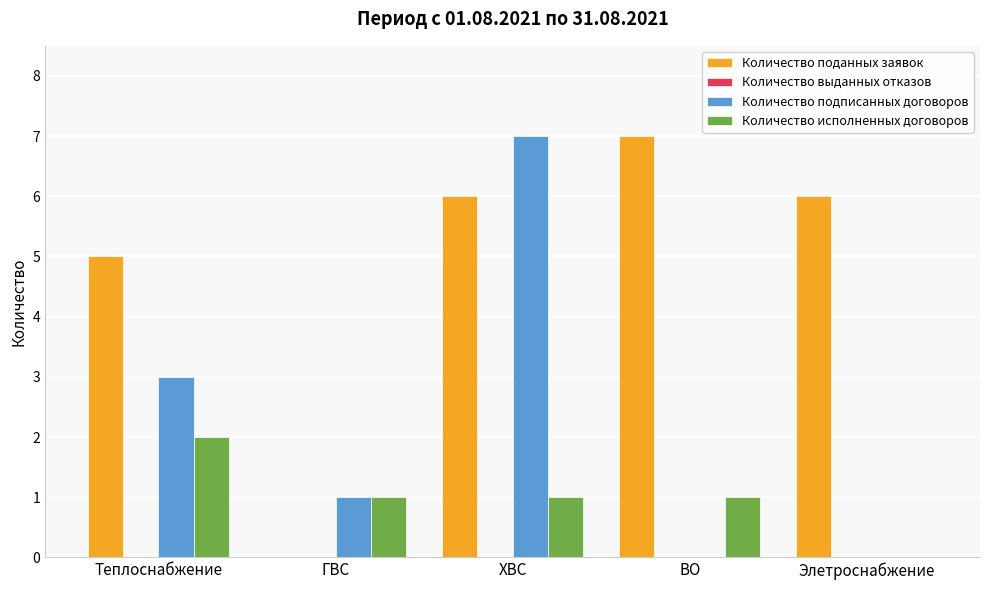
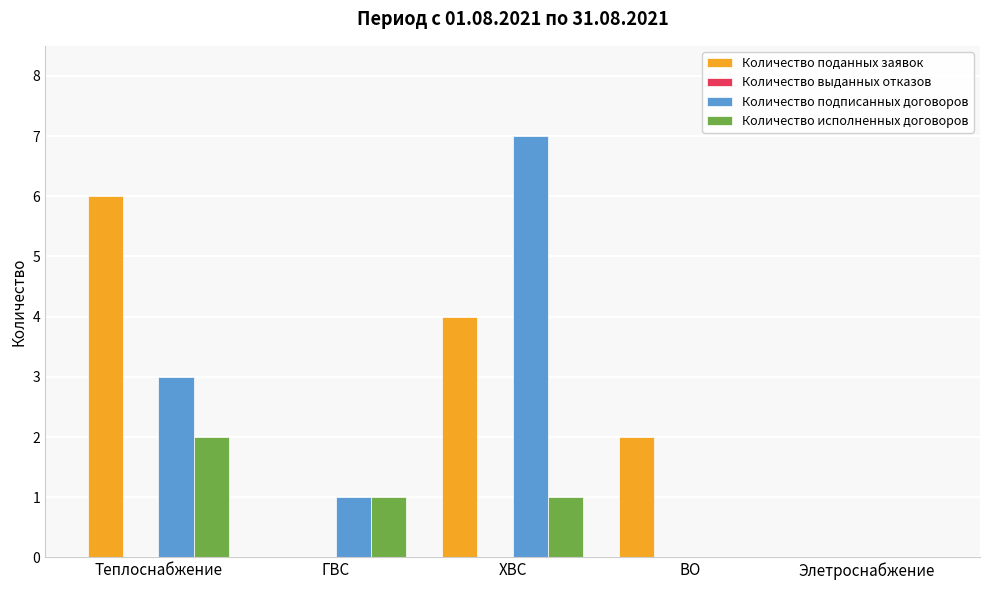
  {
    "Количество поданных заявок": {
-     "Теплоснабжение": 5,
+     "Теплоснабжение": 6,
      "ГВС": 0,
-     "ХВС": 6,
-     "ВО": 7,
-     "Элетроснабжение": 6
+     "ХВС": 4,
+     "ВО": 2,
+     "Элетроснабжение": 0
    },
    "Количество выданных отказов": {
      "Теплоснабжение": 0,
      "ГВС": 0,
      "ХВС": 0,
      "ВО": 0,
      "Элетроснабжение": 0
    },
    "Количество подписанных договоров": {
      "Теплоснабжение": 3,
      "ГВС": 1,
      "ХВС": 7,
      "ВО": 0,
      "Элетроснабжение": 0
    },
    "Количество исполненных договоров": {
      "Теплоснабжение": 2,
      "ГВС": 1,
      "ХВС": 1,
-     "ВО": 1,
+     "ВО": 0,
      "Элетроснабжение": 0
    }
  }
